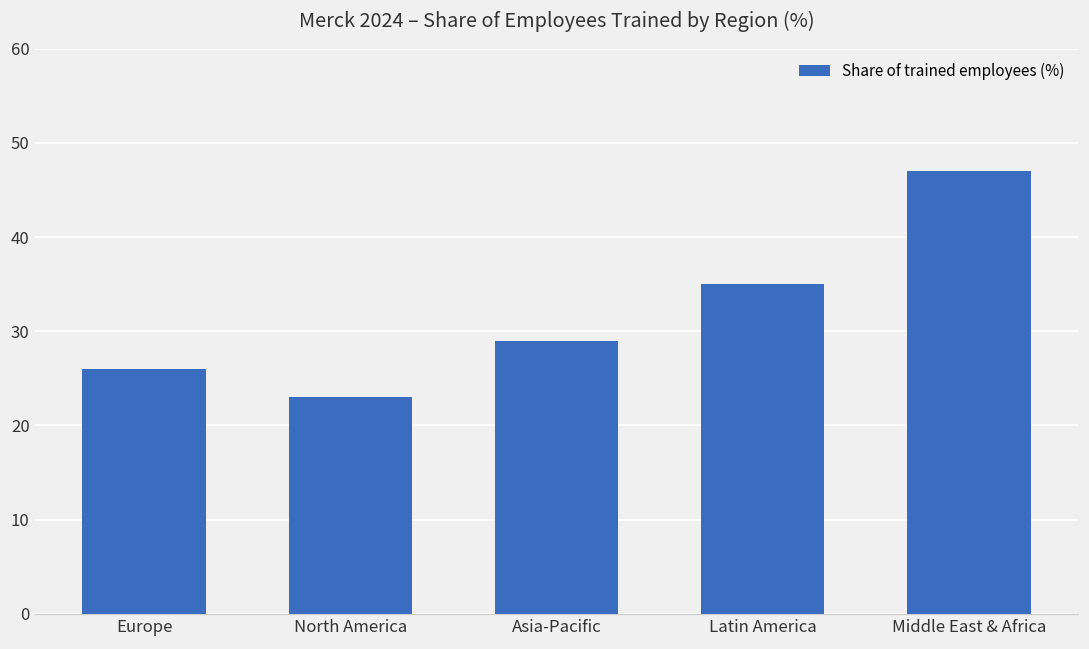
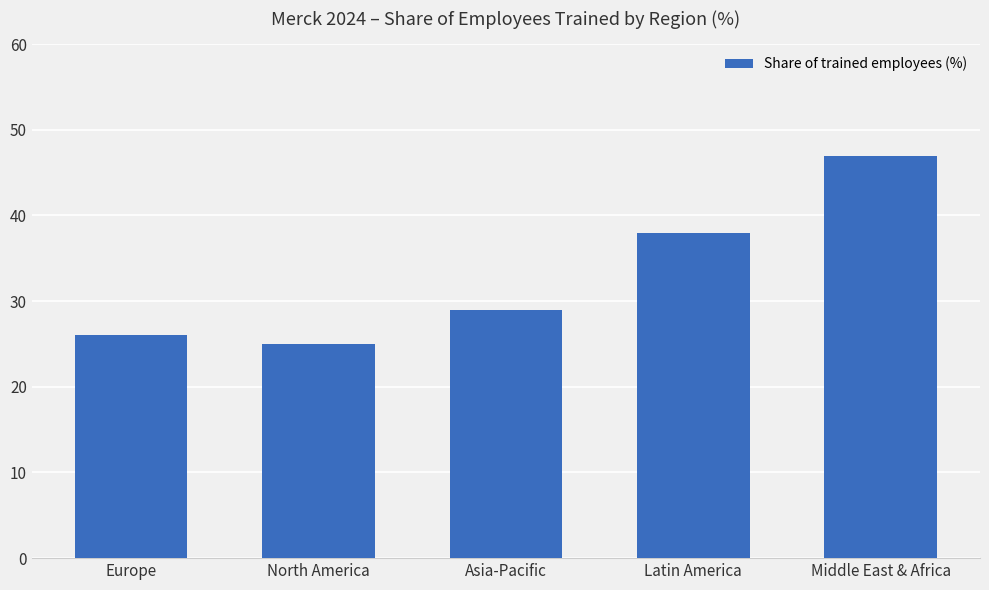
  {
    "Europe": 26,
-   "North America": 23,
+   "North America": 25,
    "Asia-Pacific": 29,
-   "Latin America": 35,
+   "Latin America": 38,
    "Middle East & Africa": 47
  }
